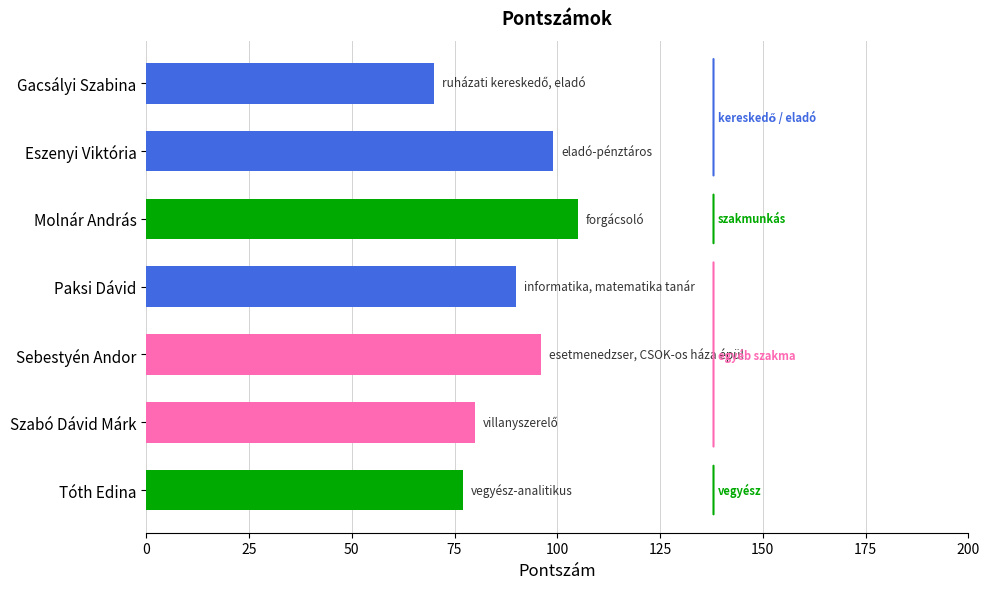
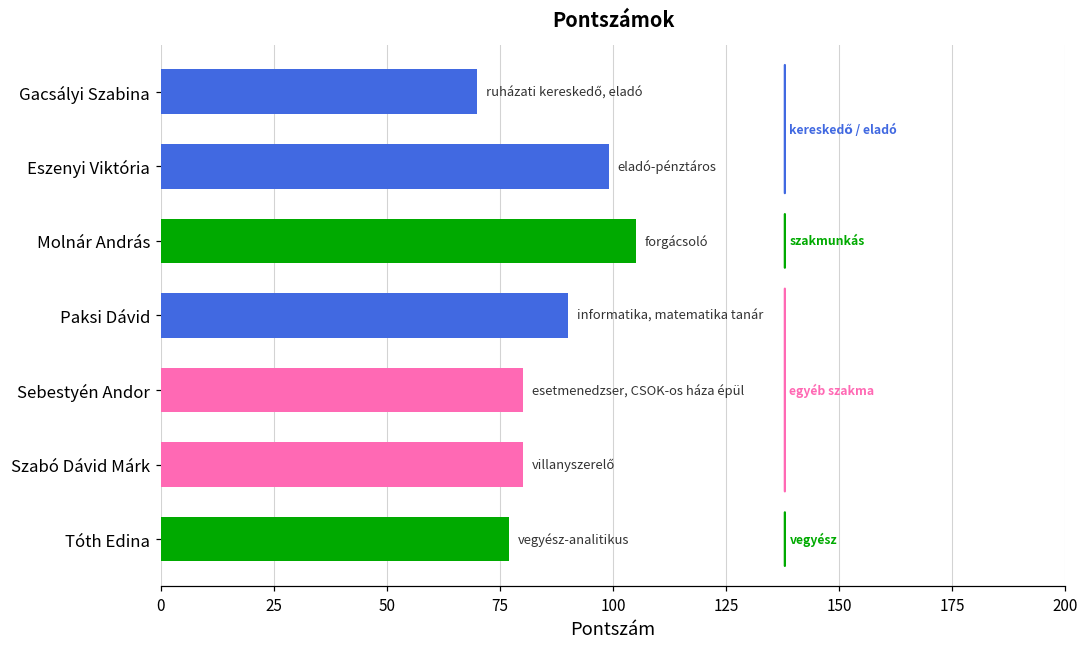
  {
    "Gacsályi Szabina": 70,
    "Eszenyi Viktória": 99,
    "Molnár András": 105,
    "Paksi Dávid": 90,
-   "Sebestyén Andor": 96,
+   "Sebestyén Andor": 80,
    "Szabó Dávid Márk": 80,
    "Tóth Edina": 77
  }
